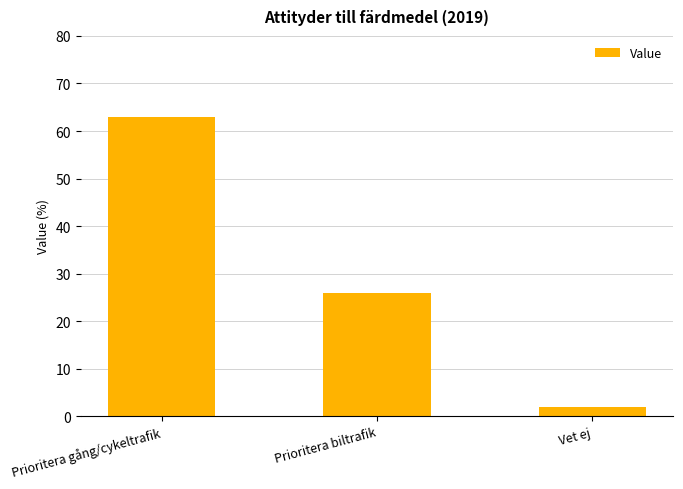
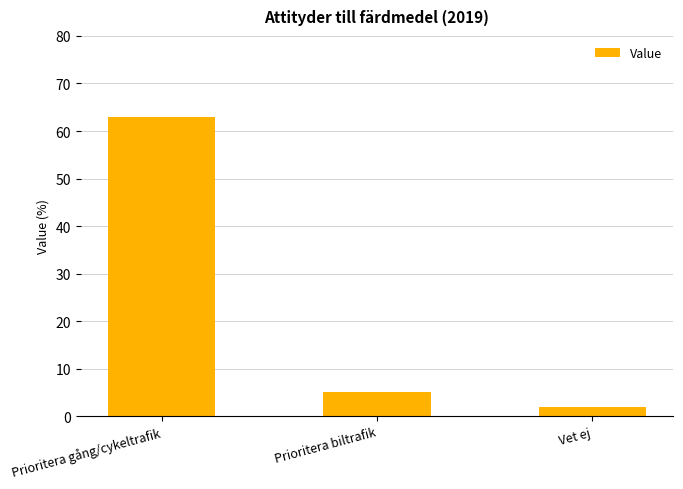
  {
    "Prioritera gång/cykeltrafik": 63,
-   "Prioritera biltrafik": 26,
+   "Prioritera biltrafik": 5,
    "Vet ej": 2
  }
